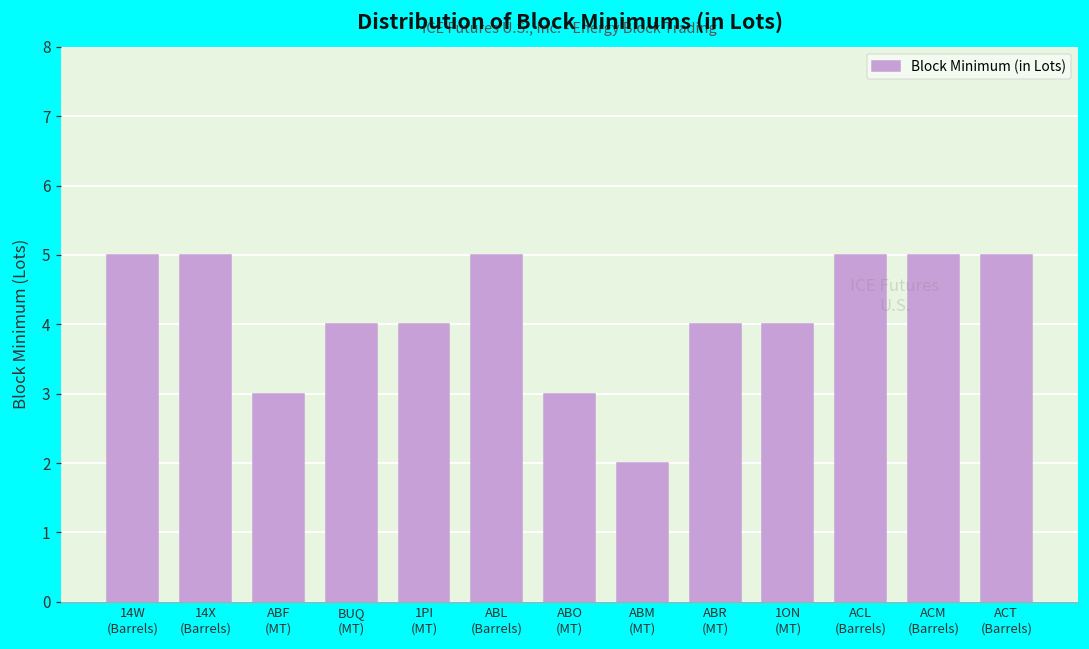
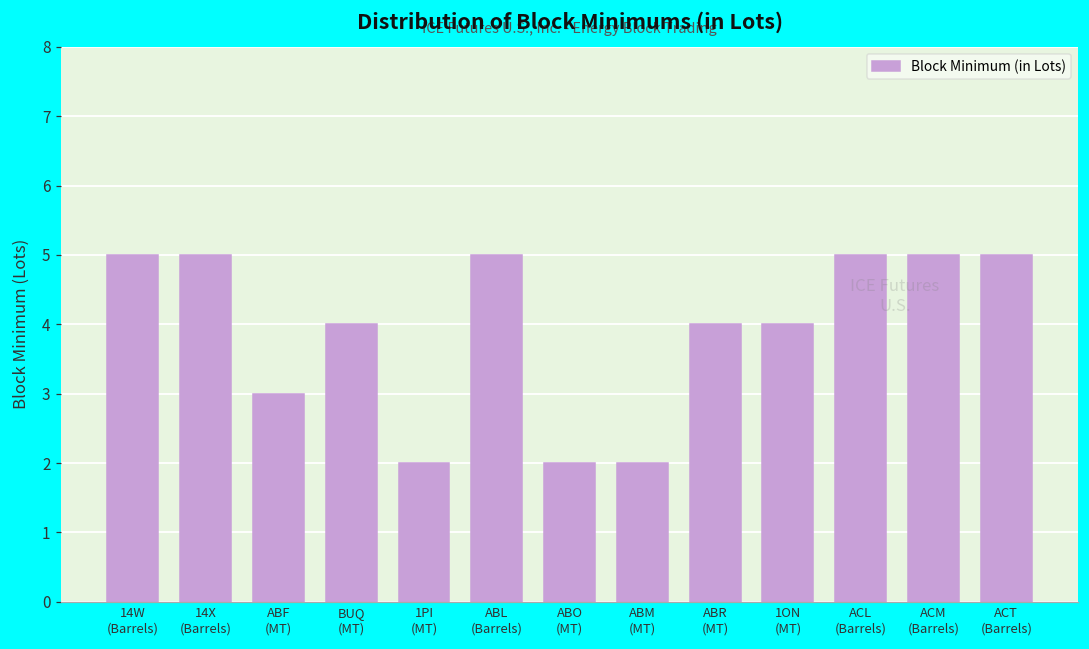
  {
    "14W (Barrels)": 5,
    "14X (Barrels)": 5,
    "ABF (MT)": 3,
    "BUQ (MT)": 4,
-   "1PI (MT)": 4,
+   "1PI (MT)": 2,
    "ABL (Barrels)": 5,
-   "ABO (MT)": 3,
+   "ABO (MT)": 2,
    "ABM (MT)": 2,
    "ABR (MT)": 4,
    "1ON (MT)": 4,
    "ACL (Barrels)": 5,
    "ACM (Barrels)": 5,
    "ACT (Barrels)": 5
  }
